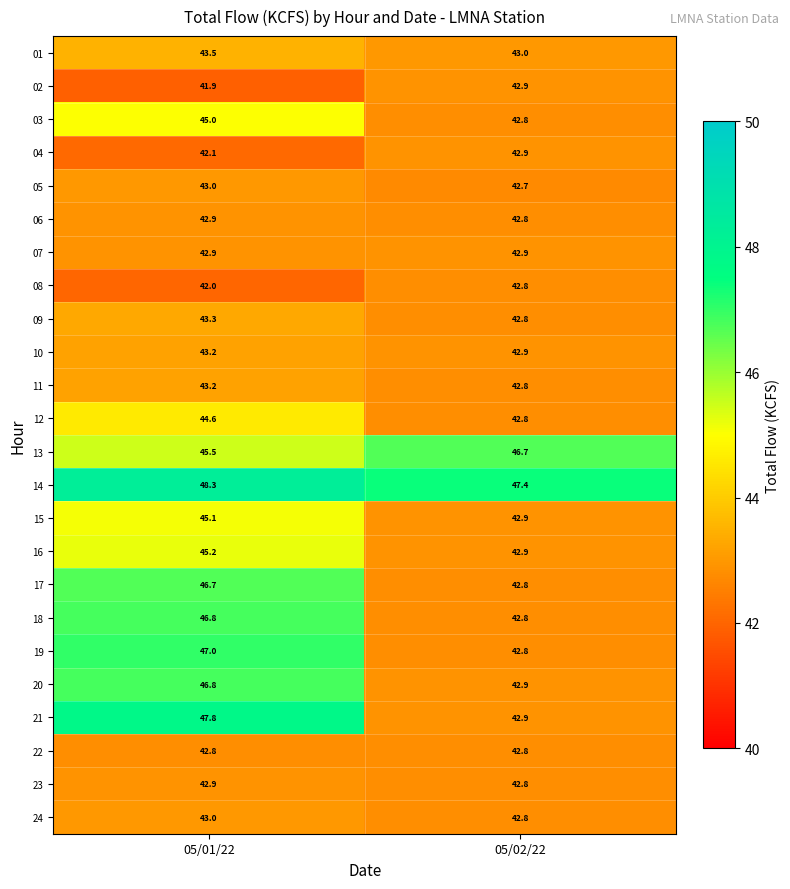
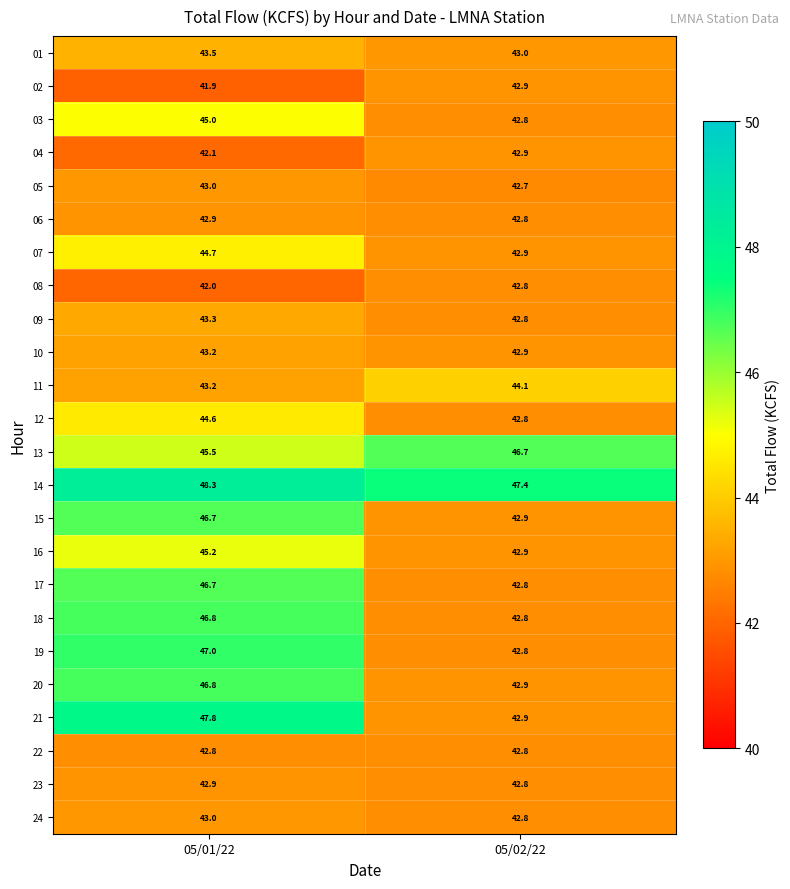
  {
    "01": {
      "05/01/22": 43.5,
      "05/02/22": 43.0
    },
    "02": {
      "05/01/22": 41.9,
      "05/02/22": 42.9
    },
    "03": {
      "05/01/22": 45.0,
      "05/02/22": 42.8
    },
    "04": {
      "05/01/22": 42.1,
      "05/02/22": 42.9
    },
    "05": {
      "05/01/22": 43.0,
      "05/02/22": 42.7
    },
    "06": {
      "05/01/22": 42.9,
      "05/02/22": 42.8
    },
    "07": {
-     "05/01/22": 42.9,
+     "05/01/22": 44.7,
      "05/02/22": 42.9
    },
    "08": {
      "05/01/22": 42.0,
      "05/02/22": 42.8
    },
    "09": {
      "05/01/22": 43.3,
      "05/02/22": 42.8
    },
    "10": {
      "05/01/22": 43.2,
      "05/02/22": 42.9
    },
    "11": {
      "05/01/22": 43.2,
-     "05/02/22": 42.8
+     "05/02/22": 44.1
    },
    "12": {
      "05/01/22": 44.6,
      "05/02/22": 42.8
    },
    "13": {
      "05/01/22": 45.5,
      "05/02/22": 46.7
    },
    "14": {
      "05/01/22": 48.3,
      "05/02/22": 47.4
    },
    "15": {
-     "05/01/22": 45.1,
+     "05/01/22": 46.7,
      "05/02/22": 42.9
    },
    "16": {
      "05/01/22": 45.2,
      "05/02/22": 42.9
    },
    "17": {
      "05/01/22": 46.7,
      "05/02/22": 42.8
    },
    "18": {
      "05/01/22": 46.8,
      "05/02/22": 42.8
    },
    "19": {
      "05/01/22": 47.0,
      "05/02/22": 42.8
    },
    "20": {
      "05/01/22": 46.8,
      "05/02/22": 42.9
    },
    "21": {
      "05/01/22": 47.8,
      "05/02/22": 42.9
    },
    "22": {
      "05/01/22": 42.8,
      "05/02/22": 42.8
    },
    "23": {
      "05/01/22": 42.9,
      "05/02/22": 42.8
    },
    "24": {
      "05/01/22": 43.0,
      "05/02/22": 42.8
    }
  }
